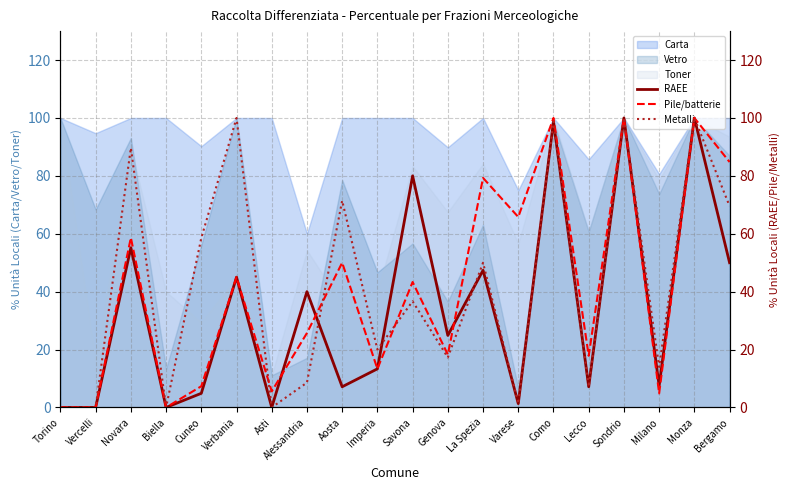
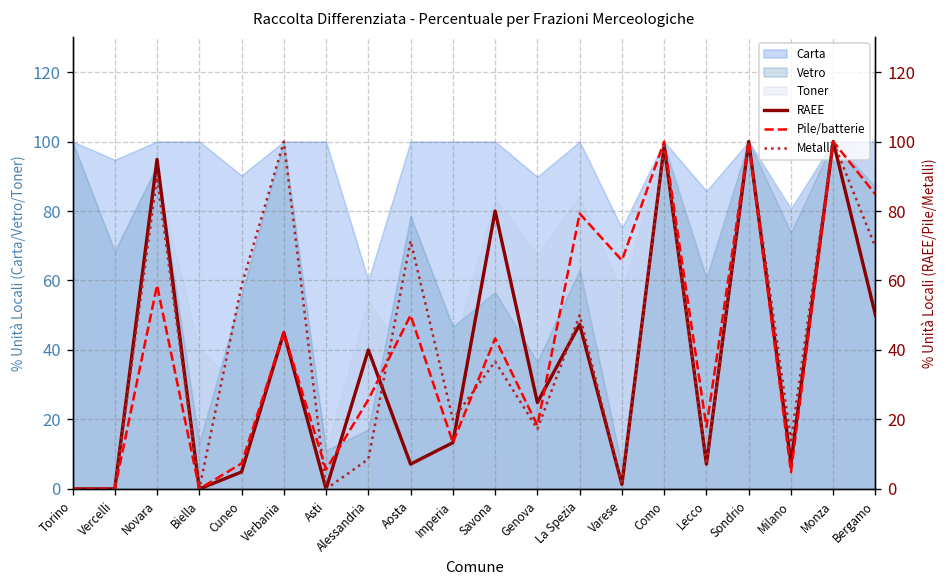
  {
    "RAEE": {
-     "Novara": 55,
+     "Novara": 95,
      "Cuneo": 5,
      "Alessandria": 40,
      "Aosta": 7,
      "Savona": 80,
      "Genova": 25,
      "La Spezia": 47,
      "Milano": 7,
      "Bergamo": 50
    },
    "Pile/batterie": {
      "Novara": 59,
      "Cuneo": 7,
      "Asti": 6,
      "Alessandria": 26,
      "Aosta": 50,
      "Savona": 43,
      "Genova": 18,
      "La Spezia": 79,
      "Varese": 66,
      "Como": 100,
      "Lecco": 18,
      "Milano": 5,
      "Bergamo": 85
    },
    "Metalli": {
      "Novara": 90,
      "Cuneo": 59,
      "Verbania": 100,
      "Alessandria": 9,
      "Aosta": 71,
      "Imperia": 20,
      "Savona": 37,
      "Genova": 17,
      "La Spezia": 50,
      "Milano": 14,
      "Bergamo": 70
    }
  }
